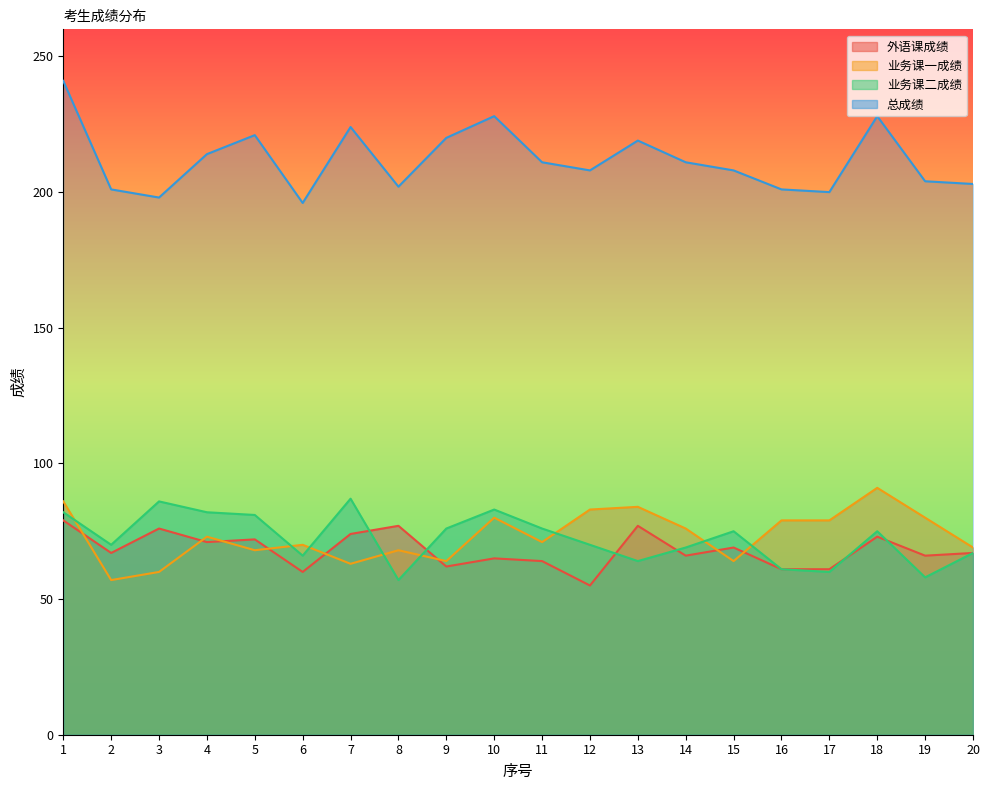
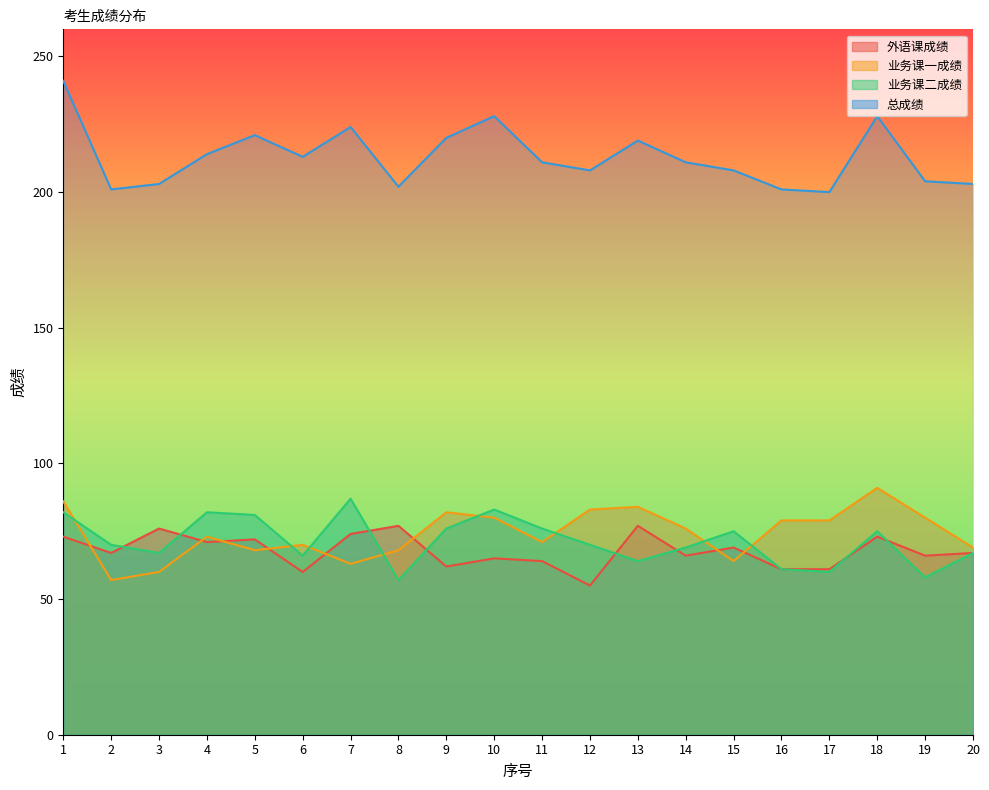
  {
    "外语课成绩": {
-     "1": 79,
+     "1": 73,
      "2": 67,
      "3": 76,
      "4": 71,
      "5": 72,
      "6": 60,
      "7": 74,
      "8": 77,
      "9": 62,
      "10": 65,
      "11": 64,
      "12": 55,
      "13": 77,
      "14": 66,
      "15": 69,
      "17": 61,
      "18": 73,
      "19": 66
    },
    "业务课一成绩": {
      "1": 86,
      "2": 57,
      "3": 60,
      "4": 73,
      "5": 68,
      "6": 70,
      "7": 63,
      "8": 68,
-     "9": 64,
+     "9": 82,
      "10": 80,
      "11": 71,
      "12": 83,
      "13": 84,
      "14": 76,
      "15": 64,
      "16": 79,
      "17": 79,
      "18": 91,
      "19": 80,
      "20": 69
    },
    "业务课二成绩": {
      "1": 82,
      "2": 70,
-     "3": 86,
+     "3": 67,
      "4": 82,
      "5": 81,
      "6": 66,
      "7": 87,
      "8": 57,
      "9": 76,
      "10": 83,
      "11": 76,
      "12": 70,
      "13": 64,
      "14": 69,
      "15": 75,
      "17": 60,
      "18": 75,
      "19": 58
    },
    "总成绩": {
      "1": 241,
      "2": 201,
-     "3": 198,
+     "3": 203,
      "4": 214,
      "5": 221,
-     "6": 196,
+     "6": 213,
      "7": 224,
      "8": 202,
      "9": 220,
      "10": 228,
      "11": 211,
      "12": 208,
      "13": 219,
      "14": 211,
      "15": 208,
      "16": 201,
      "17": 200,
      "19": 204,
      "20": 203
    }
  }
